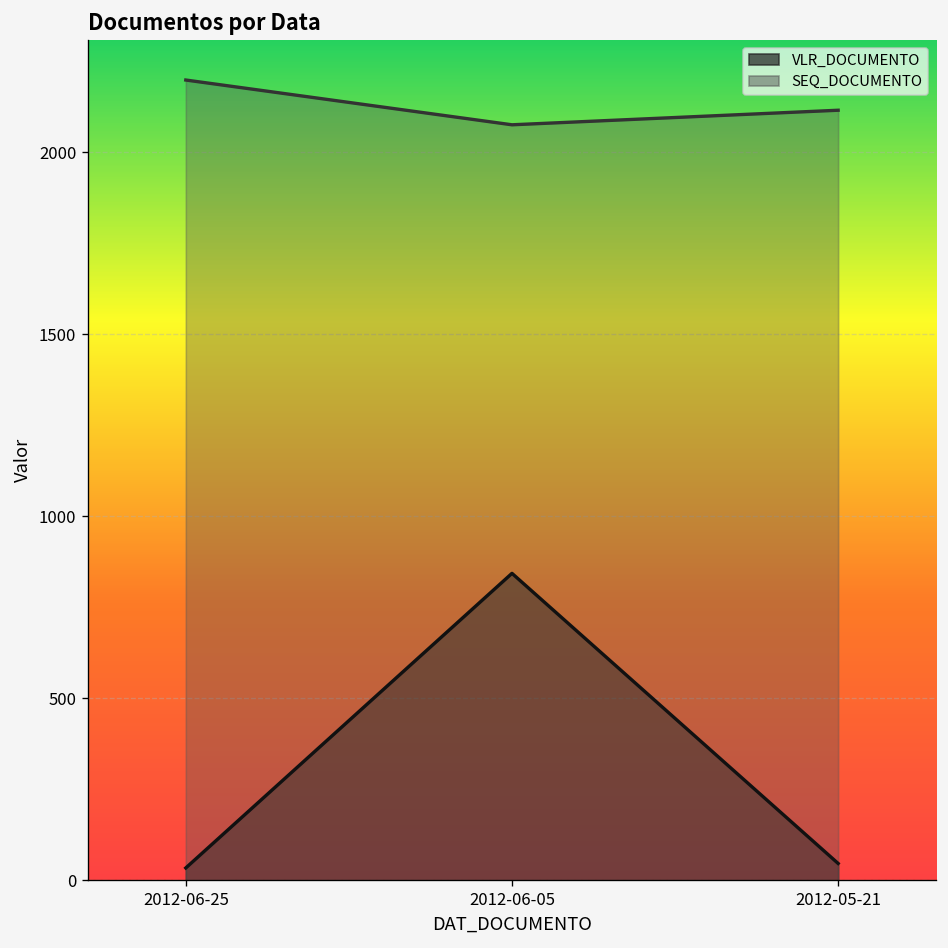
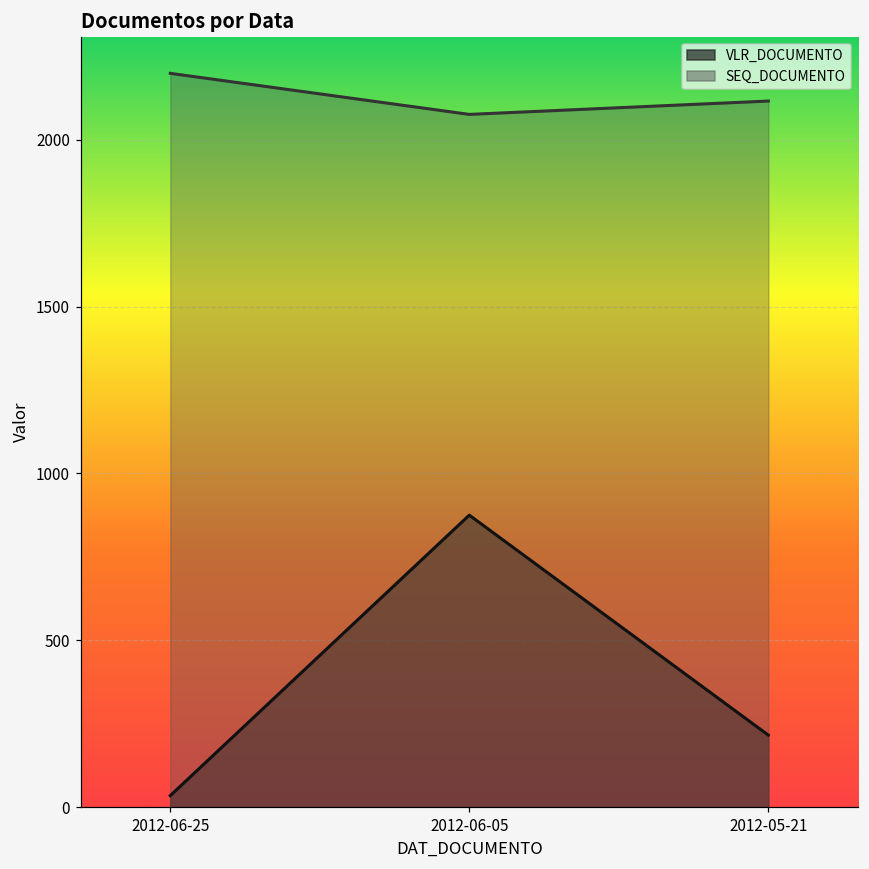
  {
    "VLR_DOCUMENTO": {
      "2012-06-25": 30,
-     "2012-06-05": 840,
-     "2012-05-21": 50
+     "2012-06-05": 870,
+     "2012-05-21": 220
    },
    "SEQ_DOCUMENTO": {
      "2012-06-25": 2200,
      "2012-06-05": 2080,
      "2012-05-21": 2120
    }
  }
